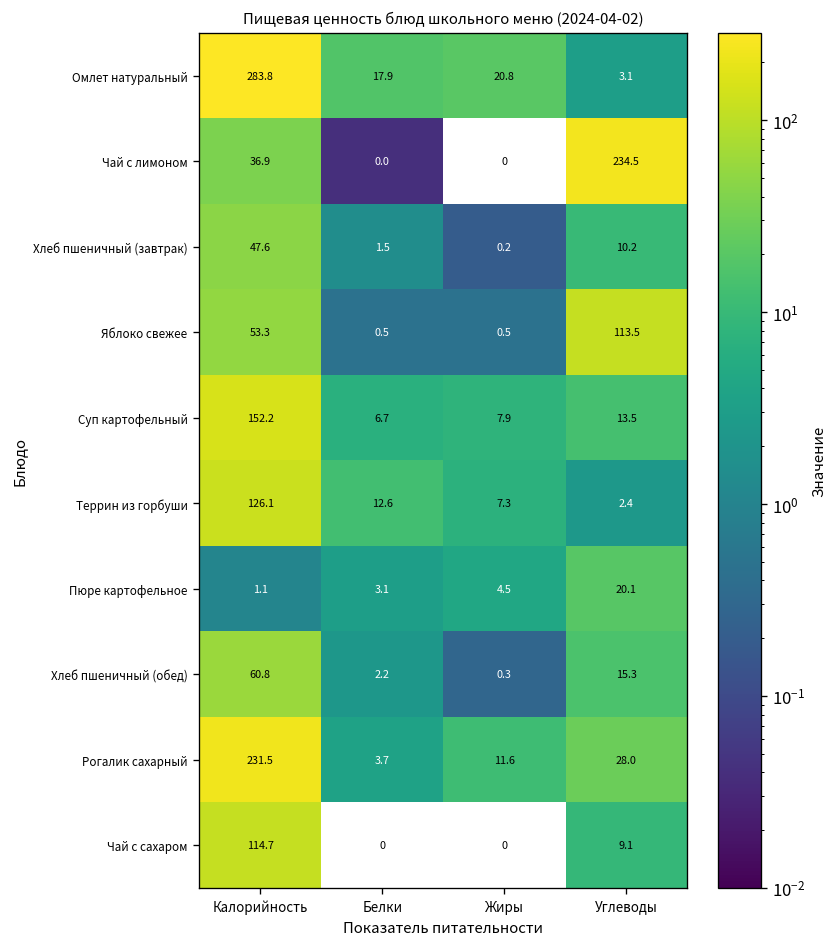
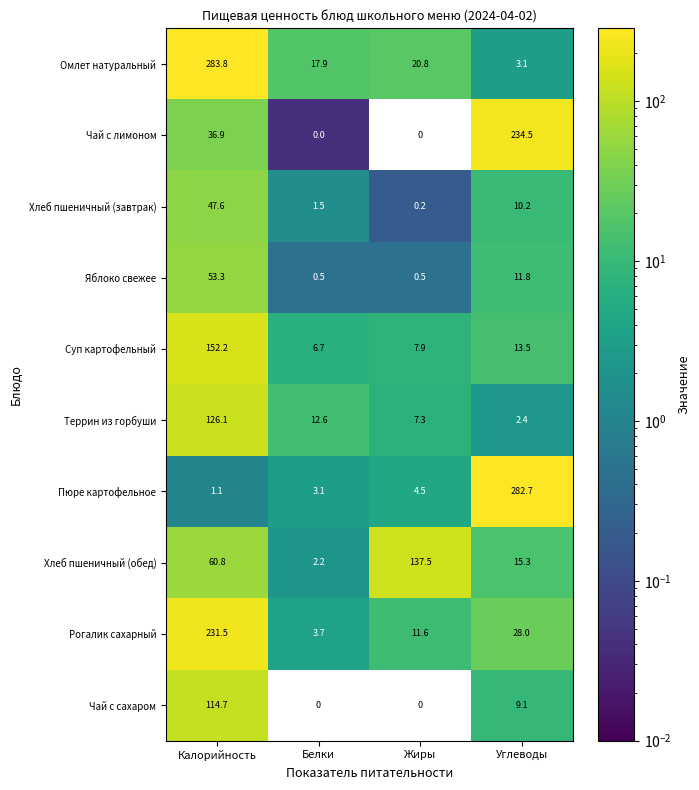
  {
    "Омлет натуральный": {
      "Калорийность": 283.8,
      "Белки": 17.9,
      "Жиры": 20.8,
      "Углеводы": 3.1
    },
    "Чай с лимоном": {
      "Калорийность": 36.9,
      "Белки": 0.0,
      "Жиры": 0,
      "Углеводы": 234.5
    },
    "Хлеб пшеничный (завтрак)": {
      "Калорийность": 47.6,
      "Белки": 1.5,
      "Жиры": 0.2,
      "Углеводы": 10.2
    },
    "Яблоко свежее": {
      "Калорийность": 53.3,
      "Белки": 0.5,
      "Жиры": 0.5,
-     "Углеводы": 113.5
+     "Углеводы": 11.8
    },
    "Суп картофельный": {
      "Калорийность": 152.2,
      "Белки": 6.7,
      "Жиры": 7.9,
      "Углеводы": 13.5
    },
    "Террин из горбуши": {
      "Калорийность": 126.1,
      "Белки": 12.6,
      "Жиры": 7.3,
      "Углеводы": 2.4
    },
    "Пюре картофельное": {
      "Калорийность": 1.1,
      "Белки": 3.1,
      "Жиры": 4.5,
-     "Углеводы": 20.1
+     "Углеводы": 282.7
    },
    "Хлеб пшеничный (обед)": {
      "Калорийность": 60.8,
      "Белки": 2.2,
-     "Жиры": 0.3,
+     "Жиры": 137.5,
      "Углеводы": 15.3
    },
    "Рогалик сахарный": {
      "Калорийность": 231.5,
      "Белки": 3.7,
      "Жиры": 11.6,
      "Углеводы": 28.0
    },
    "Чай с сахаром": {
      "Калорийность": 114.7,
      "Белки": 0,
      "Жиры": 0,
      "Углеводы": 9.1
    }
  }
